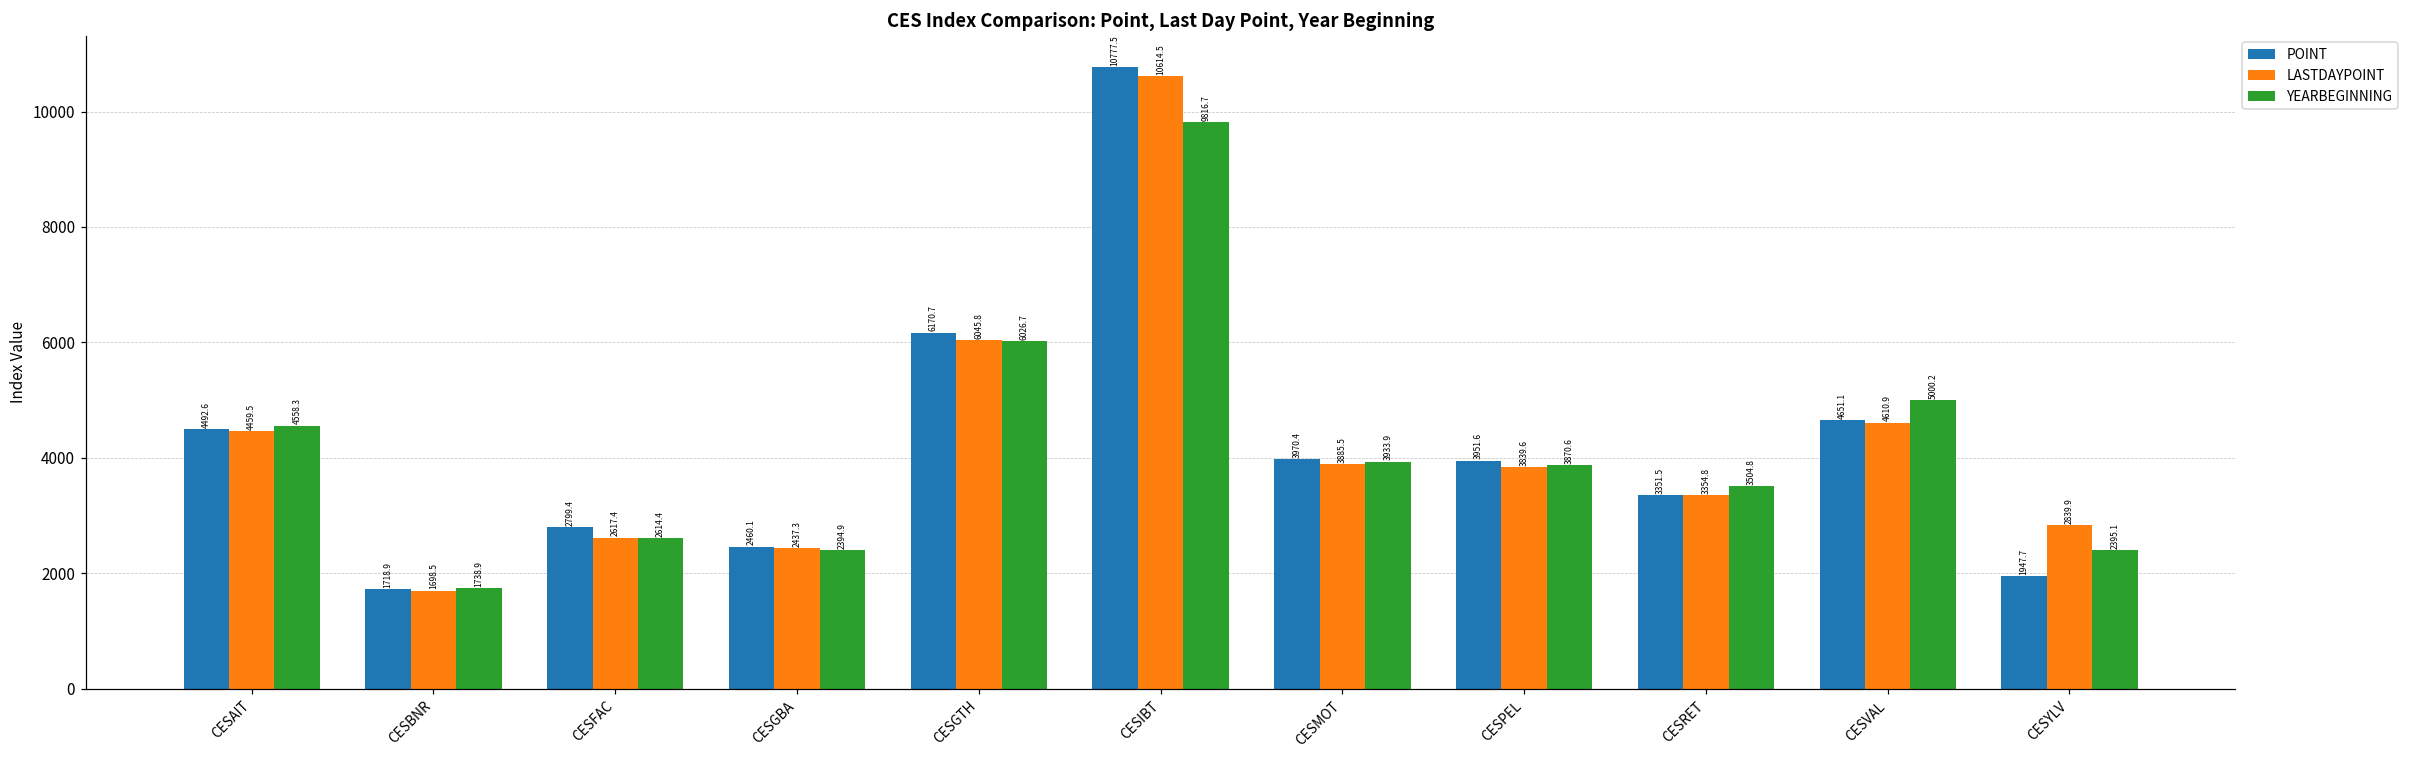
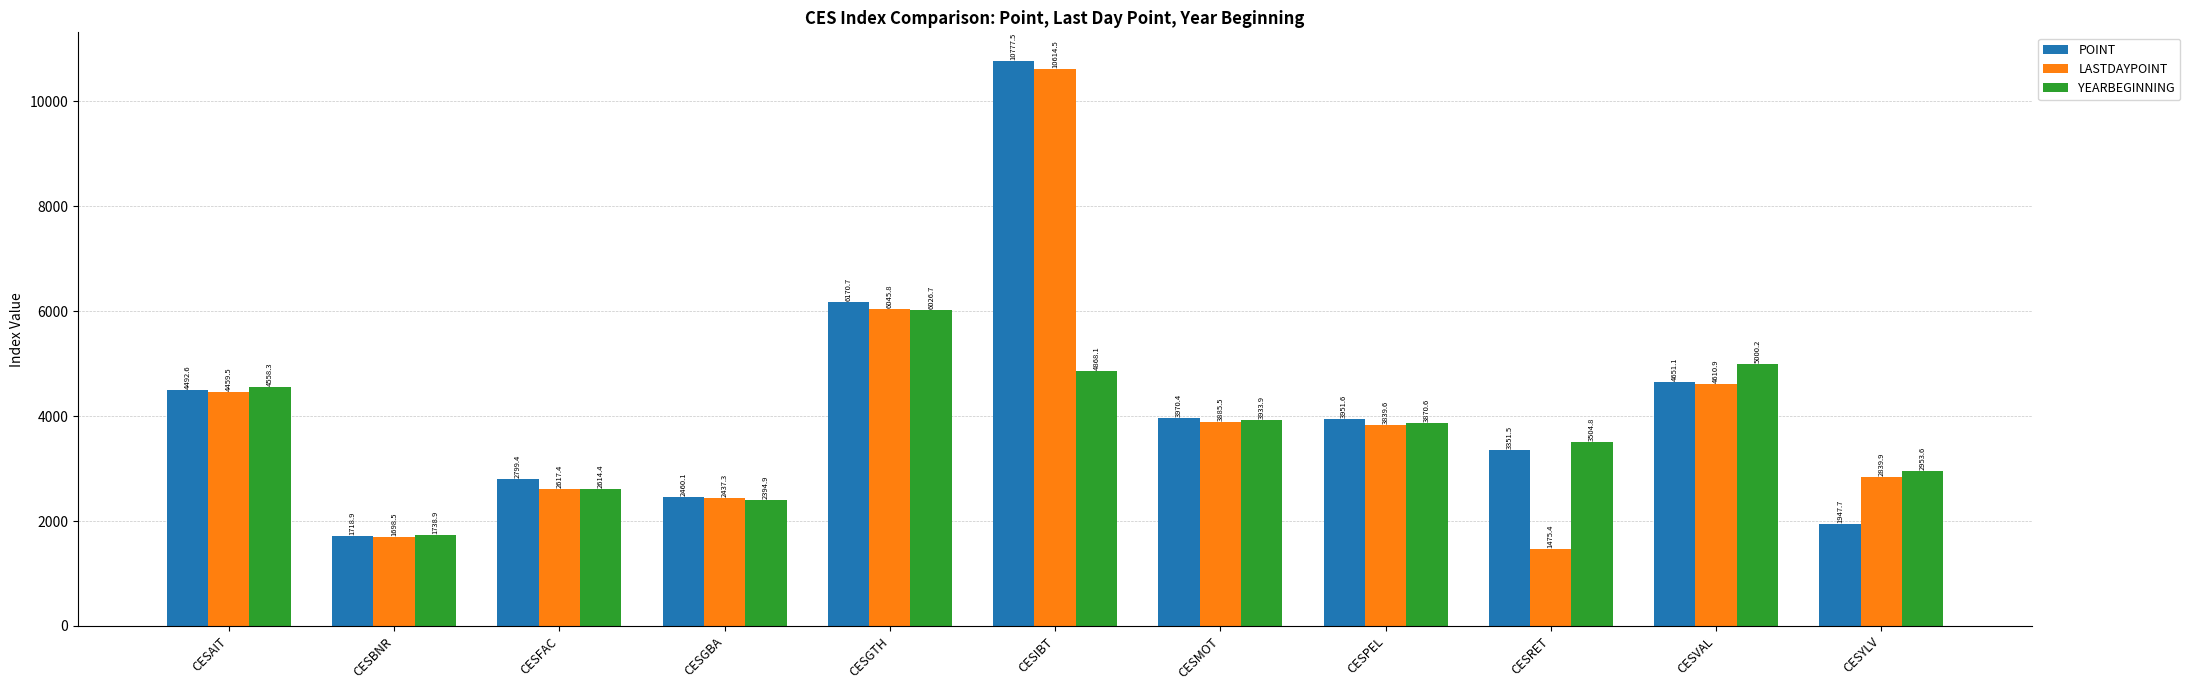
  {
    "POINT": {
      "CESAIT": 4492.6,
      "CESBNR": 1718.9,
      "CESFAC": 2799.4,
      "CESGBA": 2460.1,
      "CESGTH": 6170.7,
      "CESIBT": 10777.5,
      "CESMOT": 3970.4,
      "CESPEL": 3951.6,
      "CESRET": 3351.5,
      "CESVAL": 4651.1,
      "CESYLV": 1947.7
    },
    "LASTDAYPOINT": {
      "CESAIT": 4459.5,
      "CESBNR": 1698.5,
      "CESFAC": 2617.4,
      "CESGBA": 2437.3,
      "CESGTH": 6045.8,
      "CESIBT": 10614.5,
      "CESMOT": 3885.5,
      "CESPEL": 3839.6,
-     "CESRET": 3354.8,
+     "CESRET": 1475.4,
      "CESVAL": 4610.9,
      "CESYLV": 2839.9
    },
    "YEARBEGINNING": {
      "CESAIT": 4558.3,
      "CESBNR": 1738.9,
      "CESFAC": 2614.4,
      "CESGBA": 2394.9,
      "CESGTH": 6026.7,
-     "CESIBT": 9816.7,
+     "CESIBT": 4868.1,
      "CESMOT": 3933.9,
      "CESPEL": 3870.6,
      "CESRET": 3504.8,
      "CESVAL": 5000.2,
-     "CESYLV": 2395.1
+     "CESYLV": 2953.6
    }
  }
